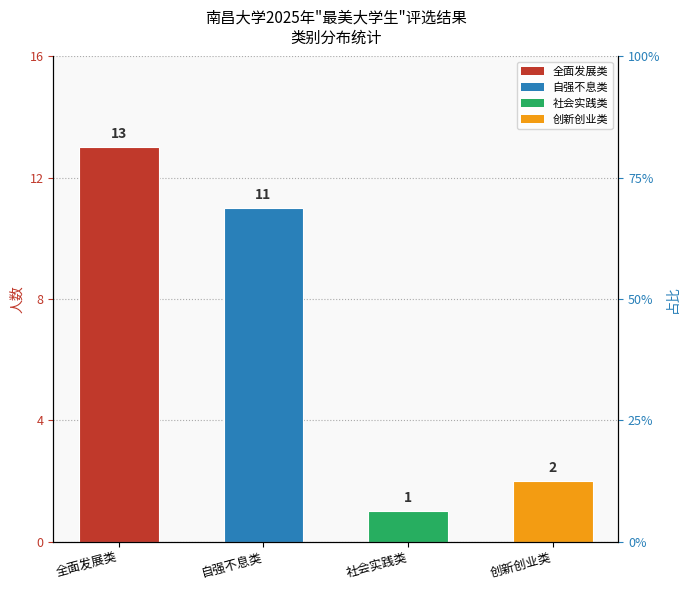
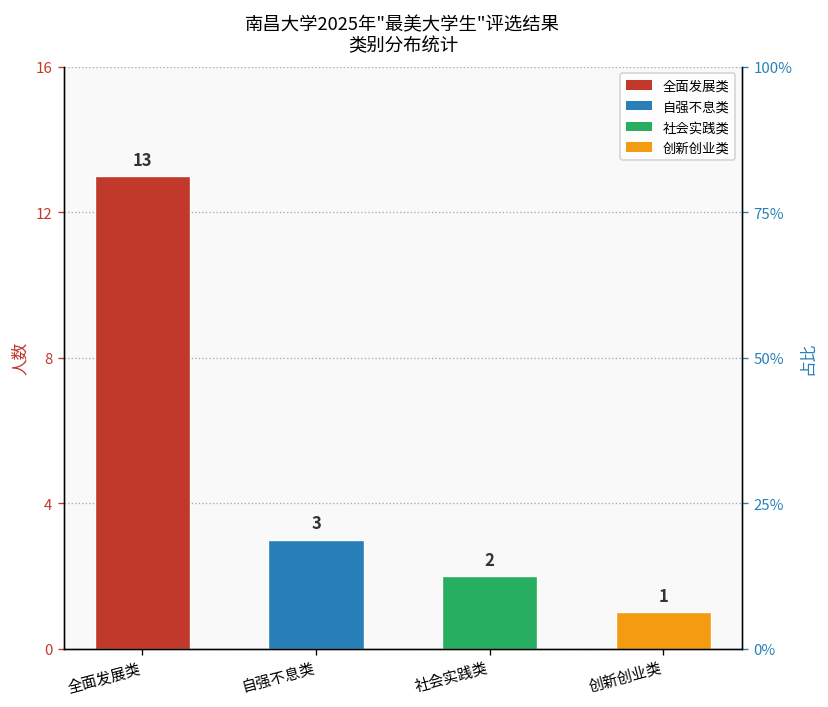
  {
    "全面发展类": 13,
-   "自强不息类": 11,
-   "社会实践类": 1,
-   "创新创业类": 2
+   "自强不息类": 3,
+   "社会实践类": 2,
+   "创新创业类": 1
  }
